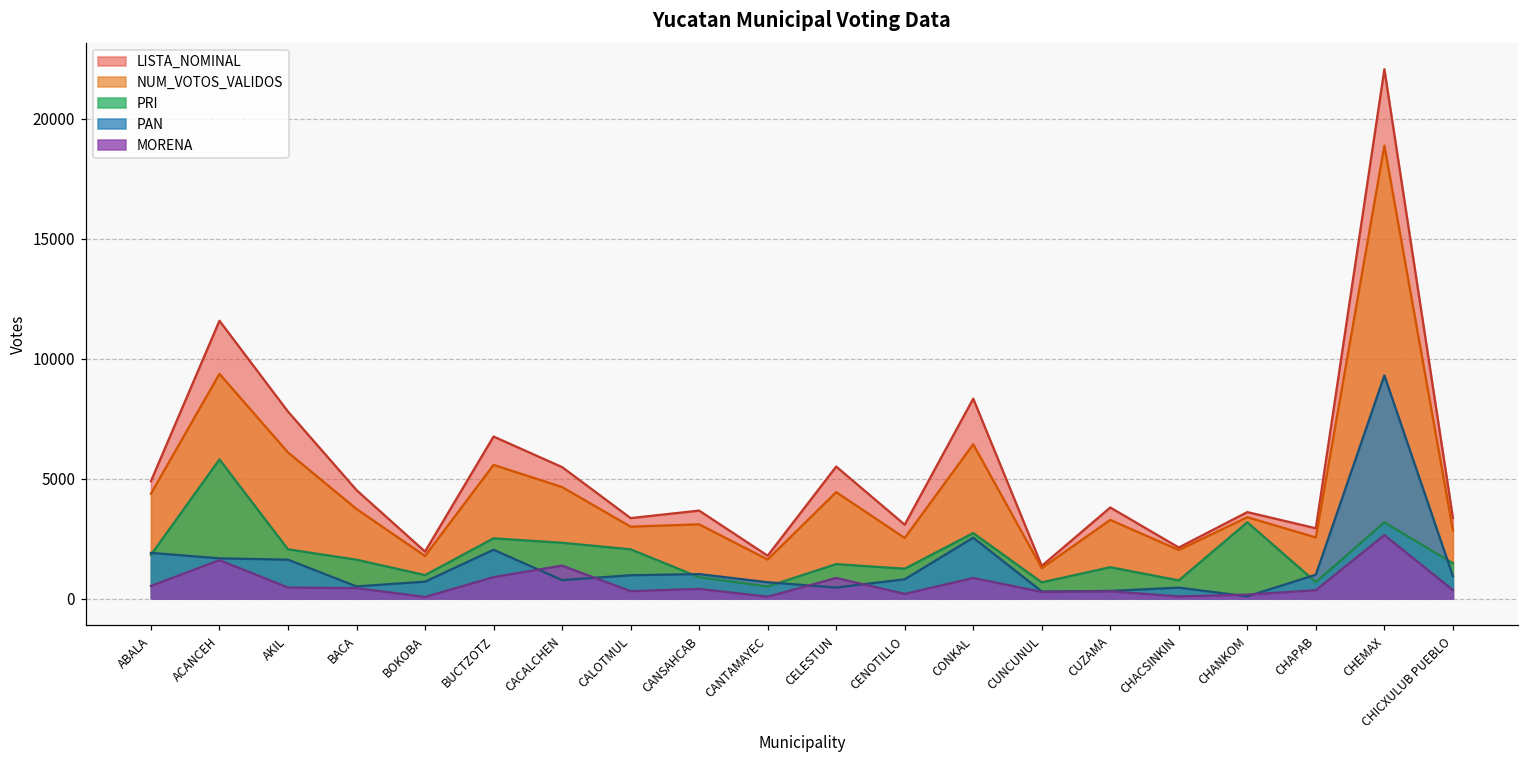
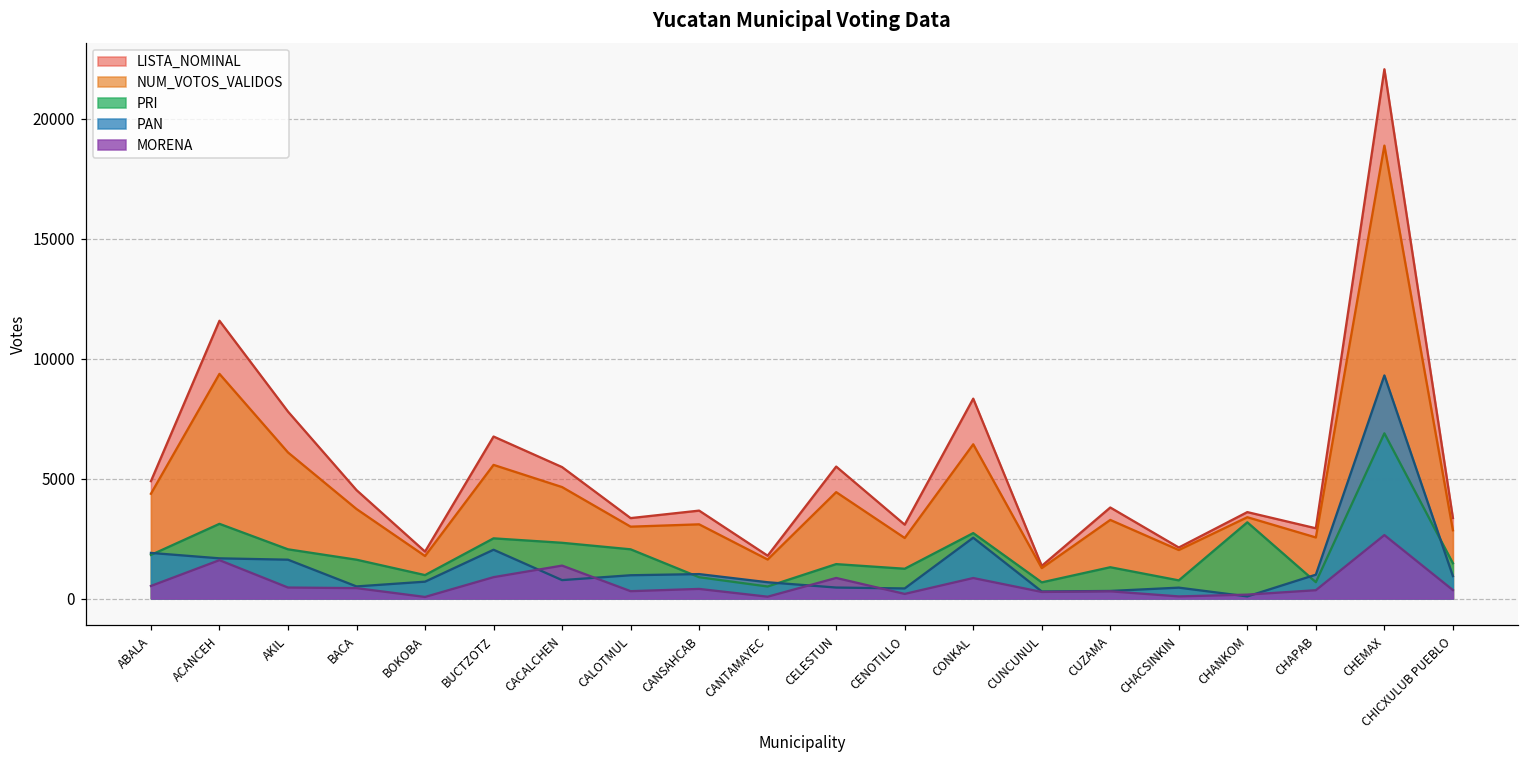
  {
    "PRI": {
-     "ACANCEH": 5800,
+     "ACANCEH": 3100,
      "AKIL": 2100,
      "BACA": 1600,
      "BOKOBA": 1000,
      "BUCTZOTZ": 2500,
      "CACALCHEN": 2300,
      "CALOTMUL": 2100,
      "CANSAHCAB": 900,
      "CANTAMAYEC": 500,
      "CELESTUN": 1400,
      "CENOTILLO": 1200,
      "CONKAL": 2700,
      "CUNCUNUL": 700,
      "CUZAMA": 1300,
      "CHACSINKIN": 800,
      "CHANKOM": 3200,
      "CHAPAB": 700,
-     "CHEMAX": 3200,
+     "CHEMAX": 6900,
      "CHICXULUB PUEBLO": 1500
    },
    "PAN": {
      "AKIL": 1600,
      "BOKOBA": 700,
      "BUCTZOTZ": 2000,
      "CACALCHEN": 800,
      "CALOTMUL": 1000,
      "CANSAHCAB": 1000,
      "CANTAMAYEC": 700,
      "CELESTUN": 500,
-     "CENOTILLO": 800,
+     "CENOTILLO": 400,
      "CONKAL": 2500,
      "CHACSINKIN": 500,
      "CHAPAB": 1000,
      "CHEMAX": 9300,
      "CHICXULUB PUEBLO": 900
    },
    "MORENA": {
      "ABALA": 500,
      "AKIL": 500,
      "BOKOBA": 100,
      "BUCTZOTZ": 900,
      "CACALCHEN": 1400,
      "CALOTMUL": 300,
      "CANSAHCAB": 400,
      "CANTAMAYEC": 100,
      "CELESTUN": 900,
      "CENOTILLO": 200,
      "CONKAL": 900,
      "CHACSINKIN": 100,
      "CHAPAB": 300,
      "CHEMAX": 2600,
      "CHICXULUB PUEBLO": 400
    }
  }
